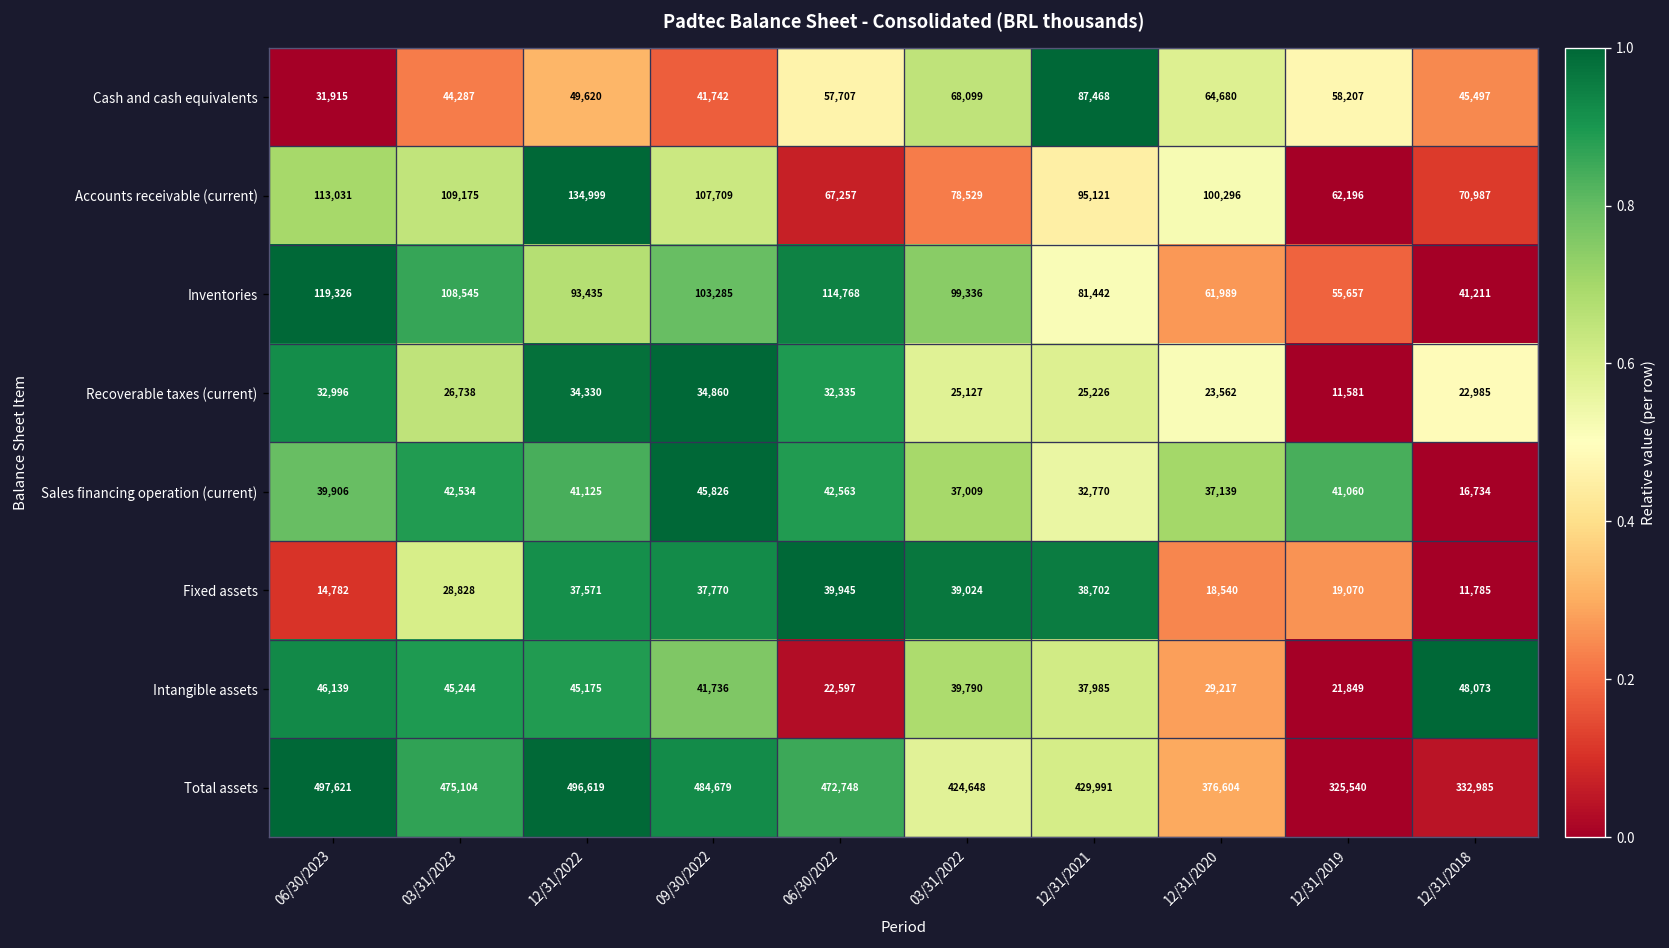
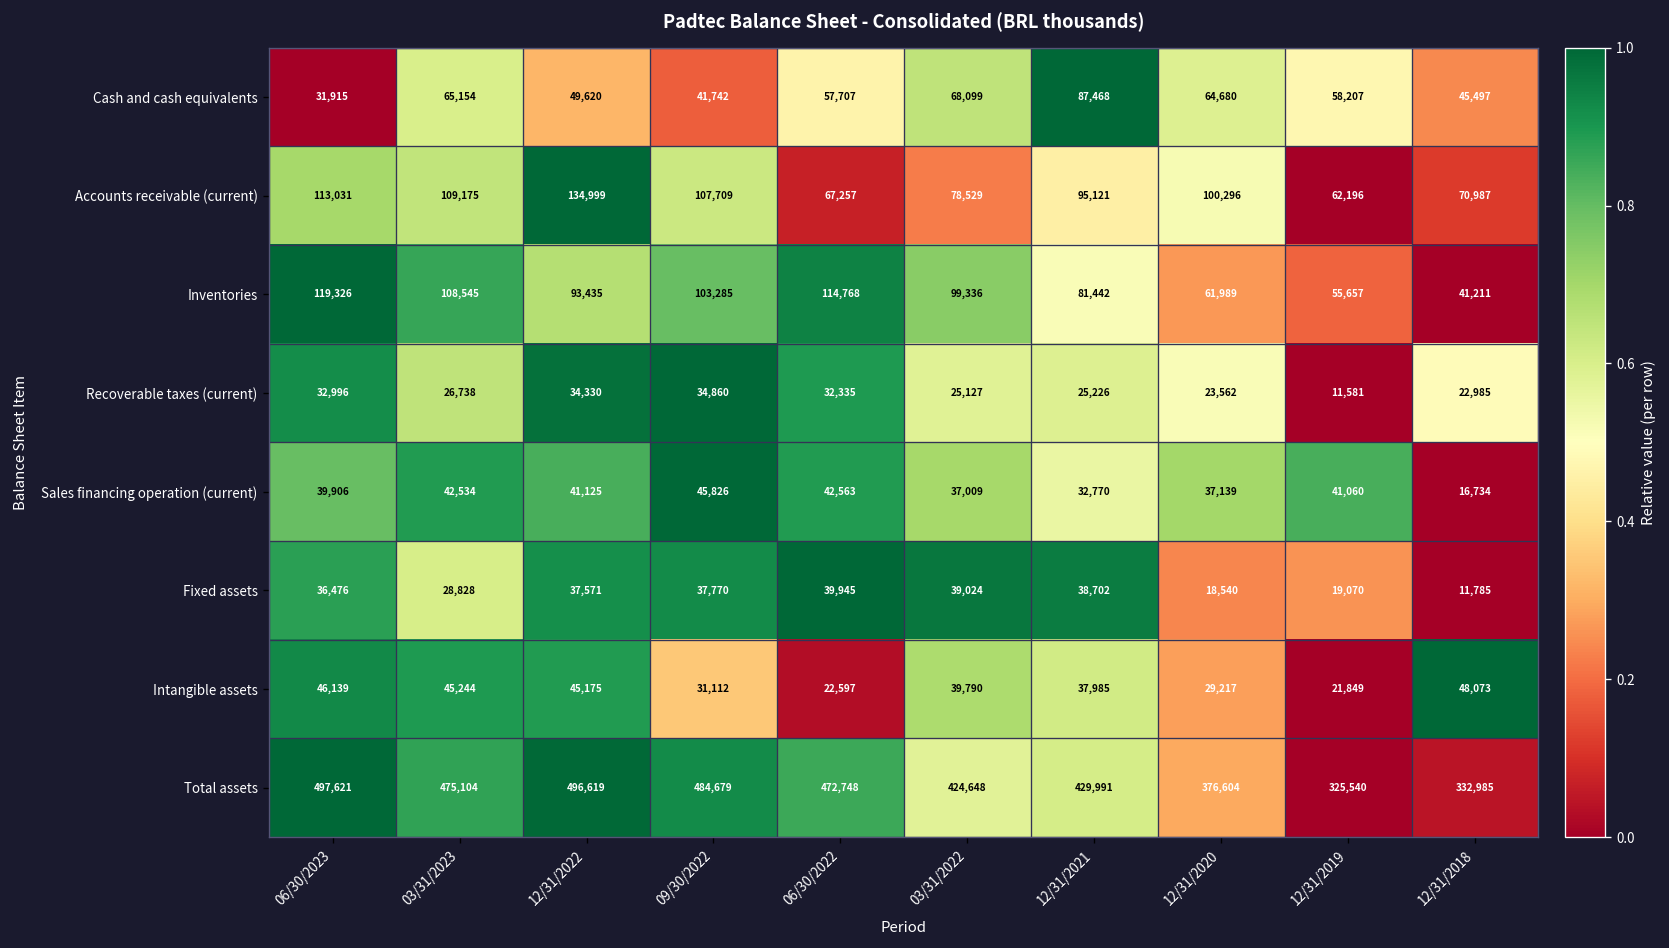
  {
    "Cash and cash equivalents": {
      "06/30/2023": "31,915",
-     "03/31/2023": "44,287",
+     "03/31/2023": "65,154",
      "12/31/2022": "49,620",
      "09/30/2022": "41,742",
      "06/30/2022": "57,707",
      "03/31/2022": "68,099",
      "12/31/2021": "87,468",
      "12/31/2020": "64,680",
      "12/31/2019": "58,207",
      "12/31/2018": "45,497"
    },
    "Accounts receivable (current)": {
      "06/30/2023": "113,031",
      "03/31/2023": "109,175",
      "12/31/2022": "134,999",
      "09/30/2022": "107,709",
      "06/30/2022": "67,257",
      "03/31/2022": "78,529",
      "12/31/2021": "95,121",
      "12/31/2020": "100,296",
      "12/31/2019": "62,196",
      "12/31/2018": "70,987"
    },
    "Inventories": {
      "06/30/2023": "119,326",
      "03/31/2023": "108,545",
      "12/31/2022": "93,435",
      "09/30/2022": "103,285",
      "06/30/2022": "114,768",
      "03/31/2022": "99,336",
      "12/31/2021": "81,442",
      "12/31/2020": "61,989",
      "12/31/2019": "55,657",
      "12/31/2018": "41,211"
    },
    "Recoverable taxes (current)": {
      "06/30/2023": "32,996",
      "03/31/2023": "26,738",
      "12/31/2022": "34,330",
      "09/30/2022": "34,860",
      "06/30/2022": "32,335",
      "03/31/2022": "25,127",
      "12/31/2021": "25,226",
      "12/31/2020": "23,562",
      "12/31/2019": "11,581",
      "12/31/2018": "22,985"
    },
    "Sales financing operation (current)": {
      "06/30/2023": "39,906",
      "03/31/2023": "42,534",
      "12/31/2022": "41,125",
      "09/30/2022": "45,826",
      "06/30/2022": "42,563",
      "03/31/2022": "37,009",
      "12/31/2021": "32,770",
      "12/31/2020": "37,139",
      "12/31/2019": "41,060",
      "12/31/2018": "16,734"
    },
    "Fixed assets": {
-     "06/30/2023": "14,782",
+     "06/30/2023": "36,476",
      "03/31/2023": "28,828",
      "12/31/2022": "37,571",
      "09/30/2022": "37,770",
      "06/30/2022": "39,945",
      "03/31/2022": "39,024",
      "12/31/2021": "38,702",
      "12/31/2020": "18,540",
      "12/31/2019": "19,070",
      "12/31/2018": "11,785"
    },
    "Intangible assets": {
      "06/30/2023": "46,139",
      "03/31/2023": "45,244",
      "12/31/2022": "45,175",
-     "09/30/2022": "41,736",
+     "09/30/2022": "31,112",
      "06/30/2022": "22,597",
      "03/31/2022": "39,790",
      "12/31/2021": "37,985",
      "12/31/2020": "29,217",
      "12/31/2019": "21,849",
      "12/31/2018": "48,073"
    },
    "Total assets": {
      "06/30/2023": "497,621",
      "03/31/2023": "475,104",
      "12/31/2022": "496,619",
      "09/30/2022": "484,679",
      "06/30/2022": "472,748",
      "03/31/2022": "424,648",
      "12/31/2021": "429,991",
      "12/31/2020": "376,604",
      "12/31/2019": "325,540",
      "12/31/2018": "332,985"
    }
  }
